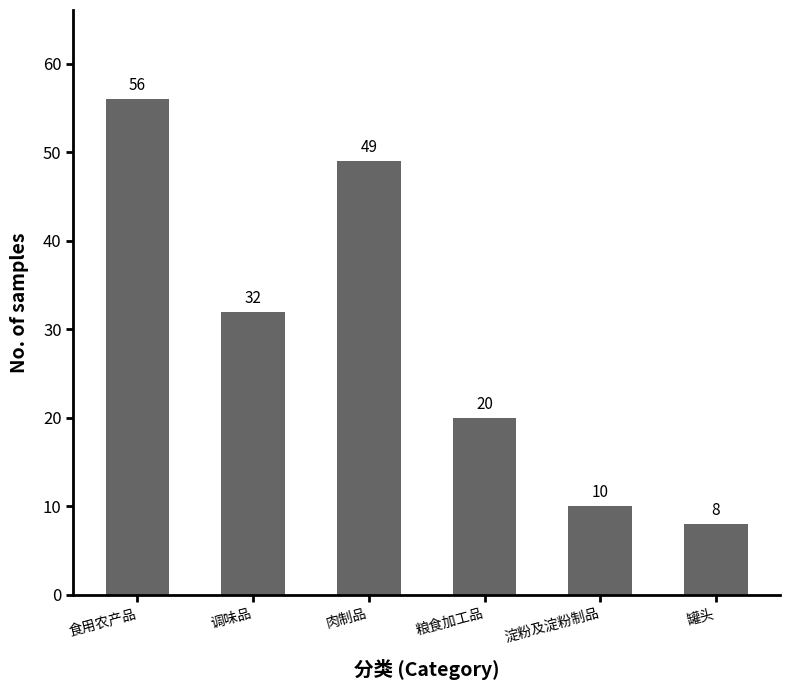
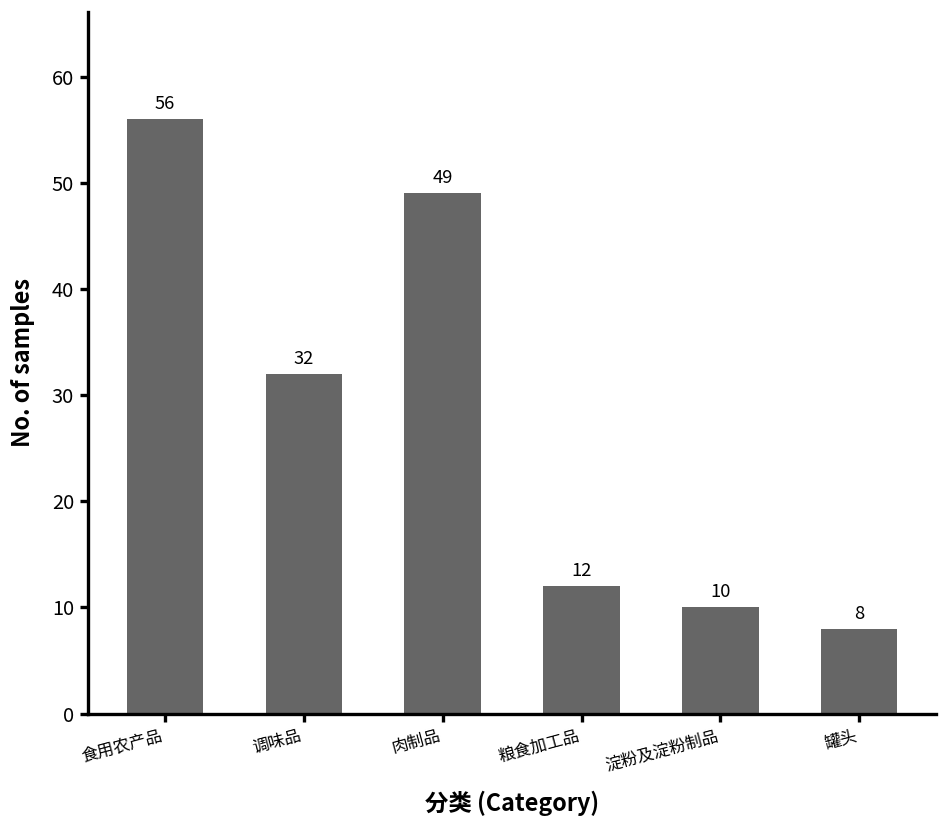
  {
    "食用农产品": 56,
    "调味品": 32,
    "肉制品": 49,
-   "粮食加工品": 20,
+   "粮食加工品": 12,
    "淀粉及淀粉制品": 10,
    "罐头": 8
  }
